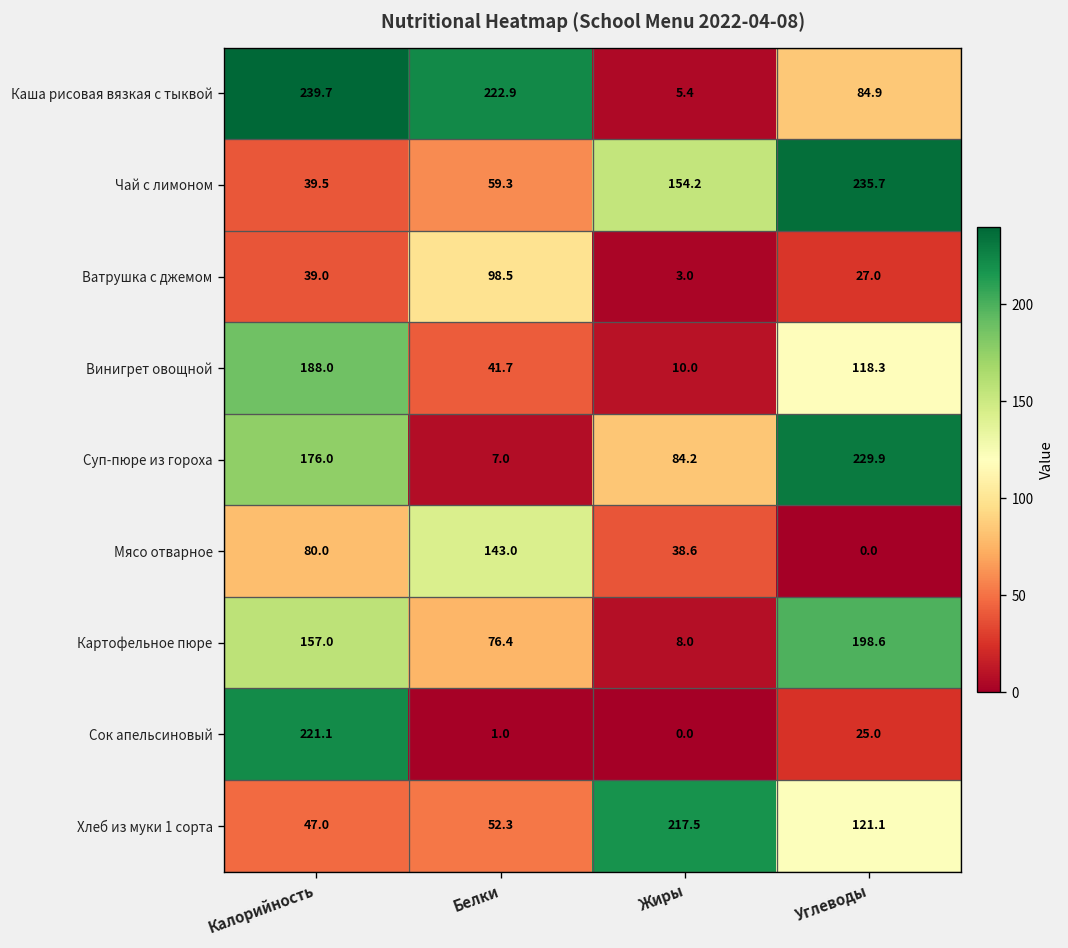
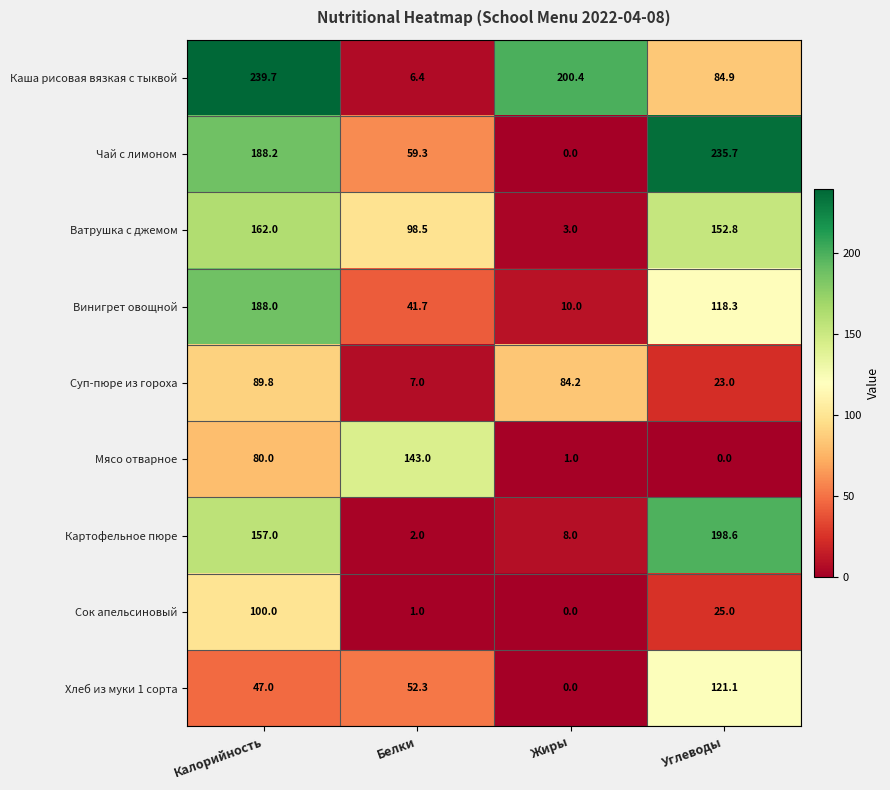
  {
    "Каша рисовая вязкая с тыквой": {
      "Калорийность": 239.7,
-     "Белки": 222.9,
-     "Жиры": 5.4,
+     "Белки": 6.4,
+     "Жиры": 200.4,
      "Углеводы": 84.9
    },
    "Чай с лимоном": {
-     "Калорийность": 39.5,
+     "Калорийность": 188.2,
      "Белки": 59.3,
-     "Жиры": 154.2,
+     "Жиры": 0.0,
      "Углеводы": 235.7
    },
    "Ватрушка с джемом": {
-     "Калорийность": 39.0,
+     "Калорийность": 162.0,
      "Белки": 98.5,
      "Жиры": 3.0,
-     "Углеводы": 27.0
+     "Углеводы": 152.8
    },
    "Винигрет овощной": {
      "Калорийность": 188.0,
      "Белки": 41.7,
      "Жиры": 10.0,
      "Углеводы": 118.3
    },
    "Суп-пюре из гороха": {
-     "Калорийность": 176.0,
+     "Калорийность": 89.8,
      "Белки": 7.0,
      "Жиры": 84.2,
-     "Углеводы": 229.9
+     "Углеводы": 23.0
    },
    "Мясо отварное": {
      "Калорийность": 80.0,
      "Белки": 143.0,
-     "Жиры": 38.6,
+     "Жиры": 1.0,
      "Углеводы": 0.0
    },
    "Картофельное пюре": {
      "Калорийность": 157.0,
-     "Белки": 76.4,
+     "Белки": 2.0,
      "Жиры": 8.0,
      "Углеводы": 198.6
    },
    "Сок апельсиновый": {
-     "Калорийность": 221.1,
+     "Калорийность": 100.0,
      "Белки": 1.0,
      "Жиры": 0.0,
      "Углеводы": 25.0
    },
    "Хлеб из муки 1 сорта": {
      "Калорийность": 47.0,
      "Белки": 52.3,
-     "Жиры": 217.5,
+     "Жиры": 0.0,
      "Углеводы": 121.1
    }
  }
